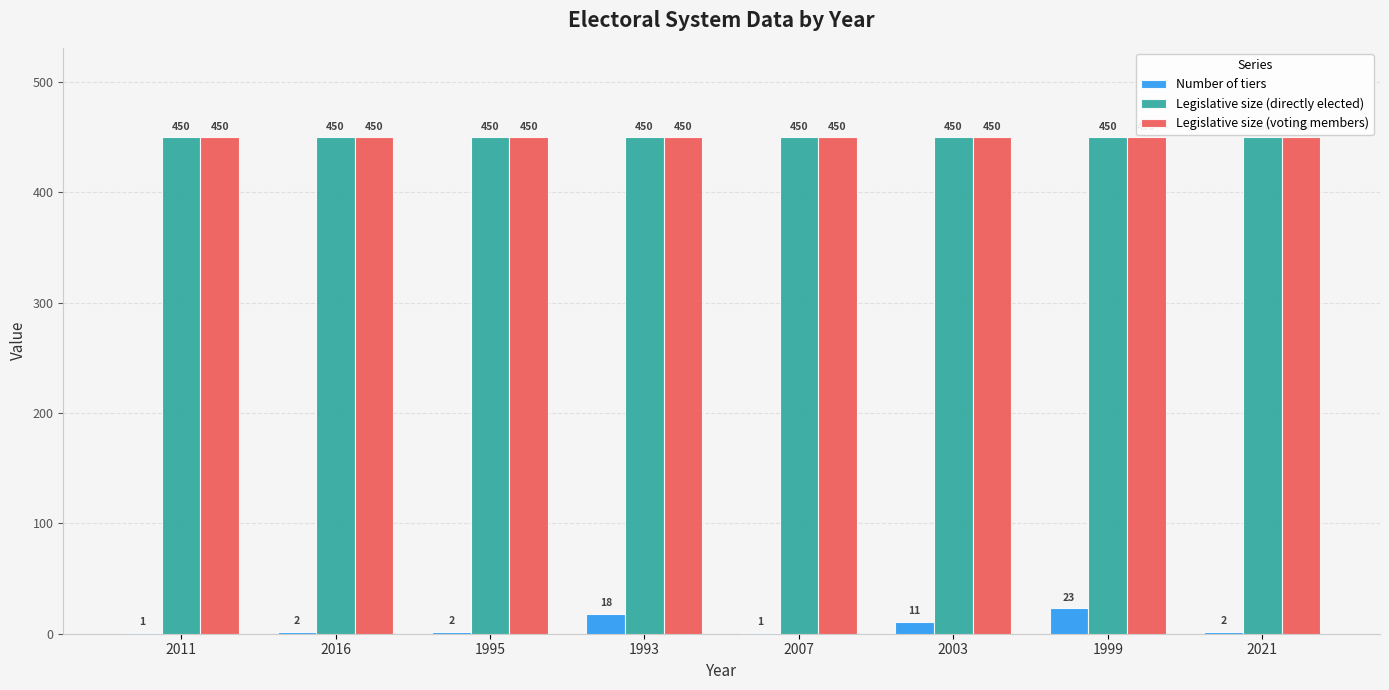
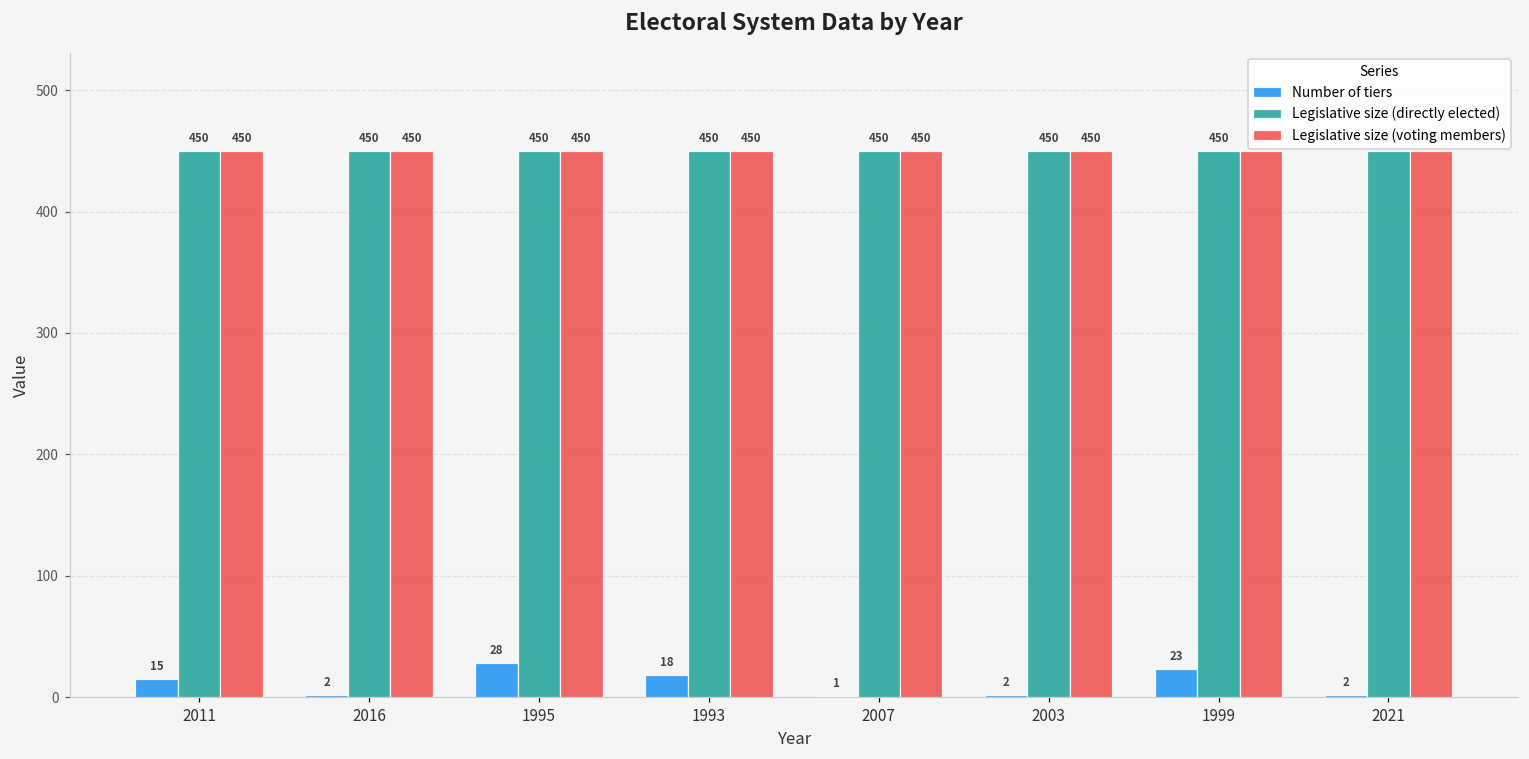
  {
    "Number of tiers": {
-     "2011": 1,
+     "2011": 15,
      "2016": 2,
-     "1995": 2,
+     "1995": 28,
      "1993": 18,
      "2007": 1,
-     "2003": 11,
+     "2003": 2,
      "1999": 23,
      "2021": 2
    },
    "Legislative size (directly elected)": {
      "2011": 450,
      "2016": 450,
      "1995": 450,
      "1993": 450,
      "2007": 450,
      "2003": 450,
      "1999": 450
    },
    "Legislative size (voting members)": {
      "2011": 450,
      "2016": 450,
      "1995": 450,
      "1993": 450,
      "2007": 450,
      "2003": 450
    }
  }
